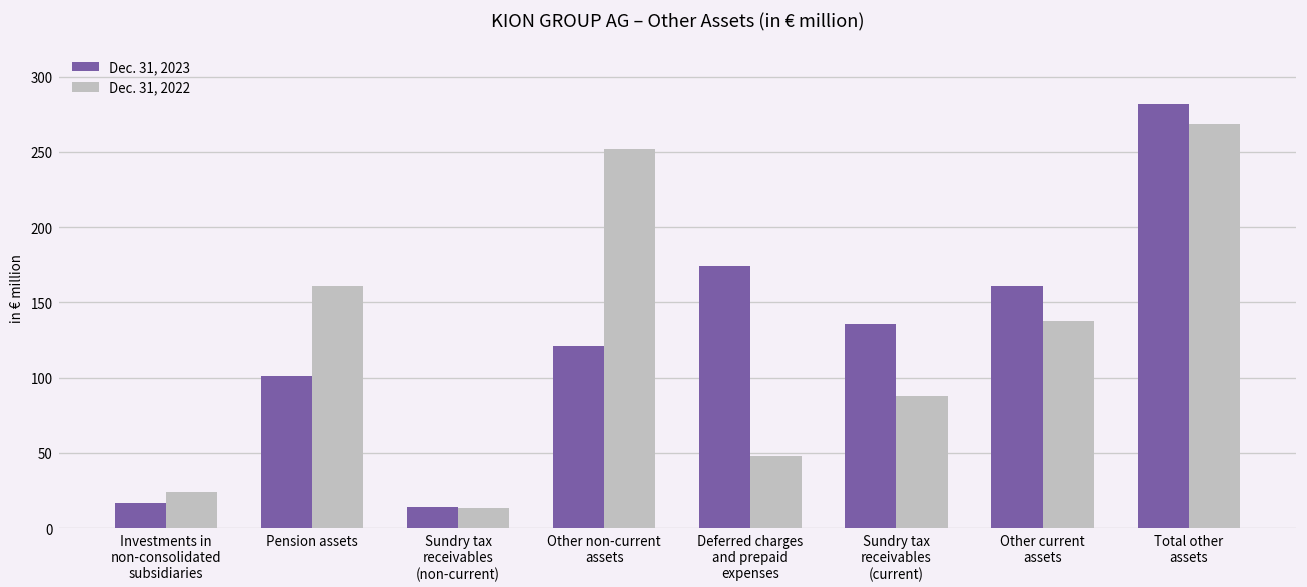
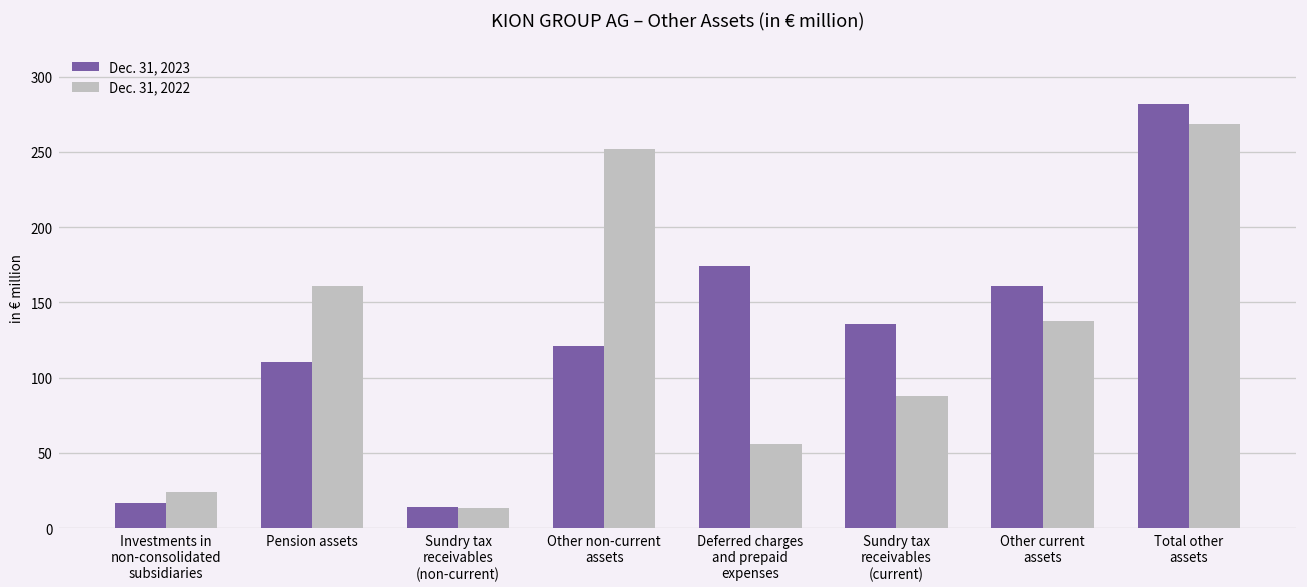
  {
    "Dec. 31, 2023": {
      "Investments in non-consolidated subsidiaries": 17,
-     "Pension assets": 101,
+     "Pension assets": 110,
      "Sundry tax receivables (non-current)": 14,
      "Other non-current assets": 121,
      "Deferred charges and prepaid expenses": 174,
      "Sundry tax receivables (current)": 136,
      "Other current assets": 161,
      "Total other assets": 282
    },
    "Dec. 31, 2022": {
      "Investments in non-consolidated subsidiaries": 24,
      "Pension assets": 161,
      "Sundry tax receivables (non-current)": 13,
      "Other non-current assets": 252,
-     "Deferred charges and prepaid expenses": 48,
+     "Deferred charges and prepaid expenses": 56,
      "Sundry tax receivables (current)": 88,
      "Other current assets": 137,
      "Total other assets": 268
    }
  }
